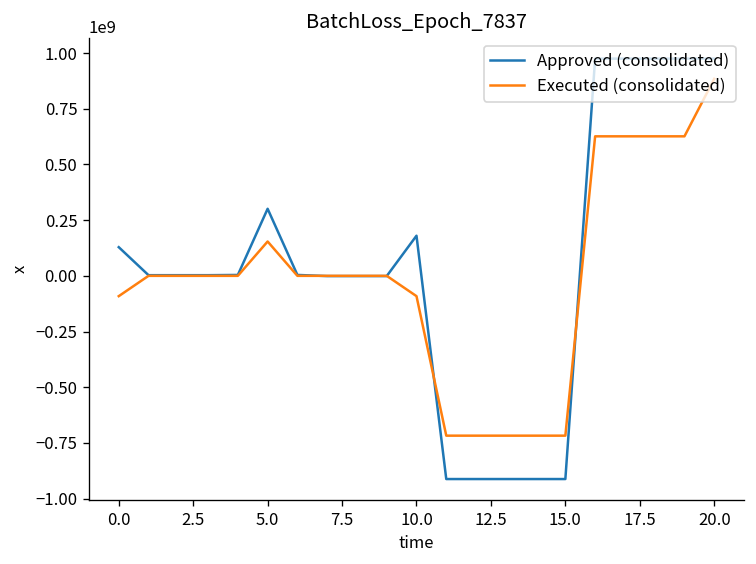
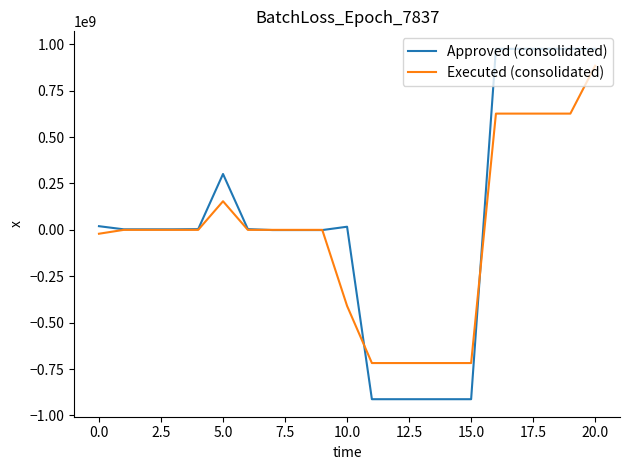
  {
    "Approved (consolidated)": {
-     "0.0": 130000000,
+     "0.0": 20000000,
      "5.0": 300000000,
-     "10.0": 180000000,
+     "10.0": 20000000,
      "15.0": -910000000
    },
    "Executed (consolidated)": {
-     "0.0": -90000000,
+     "0.0": -20000000,
      "5.0": 150000000,
-     "10.0": -90000000,
+     "10.0": -410000000,
      "15.0": -720000000
    }
  }
